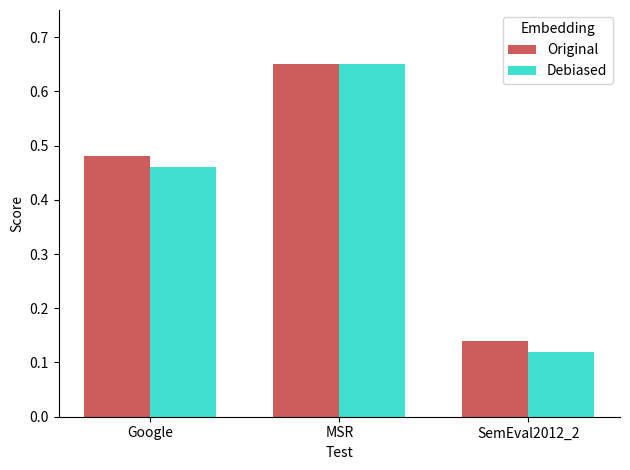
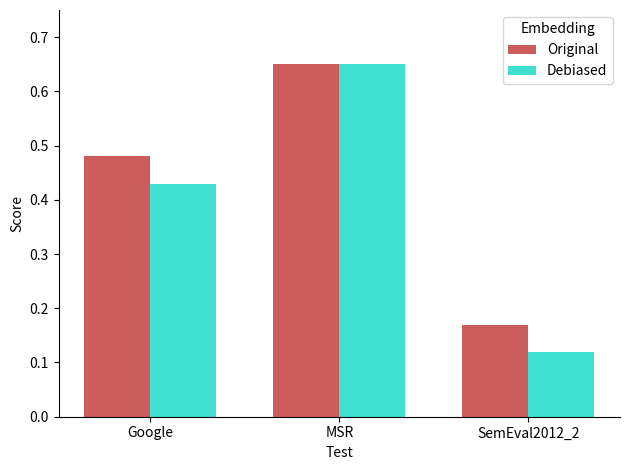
  {
    "Original": {
      "Google": 0.48,
      "MSR": 0.65,
-     "SemEval2012_2": 0.14
+     "SemEval2012_2": 0.17
    },
    "Debiased": {
-     "Google": 0.46,
+     "Google": 0.43,
      "MSR": 0.65,
      "SemEval2012_2": 0.12
    }
  }
